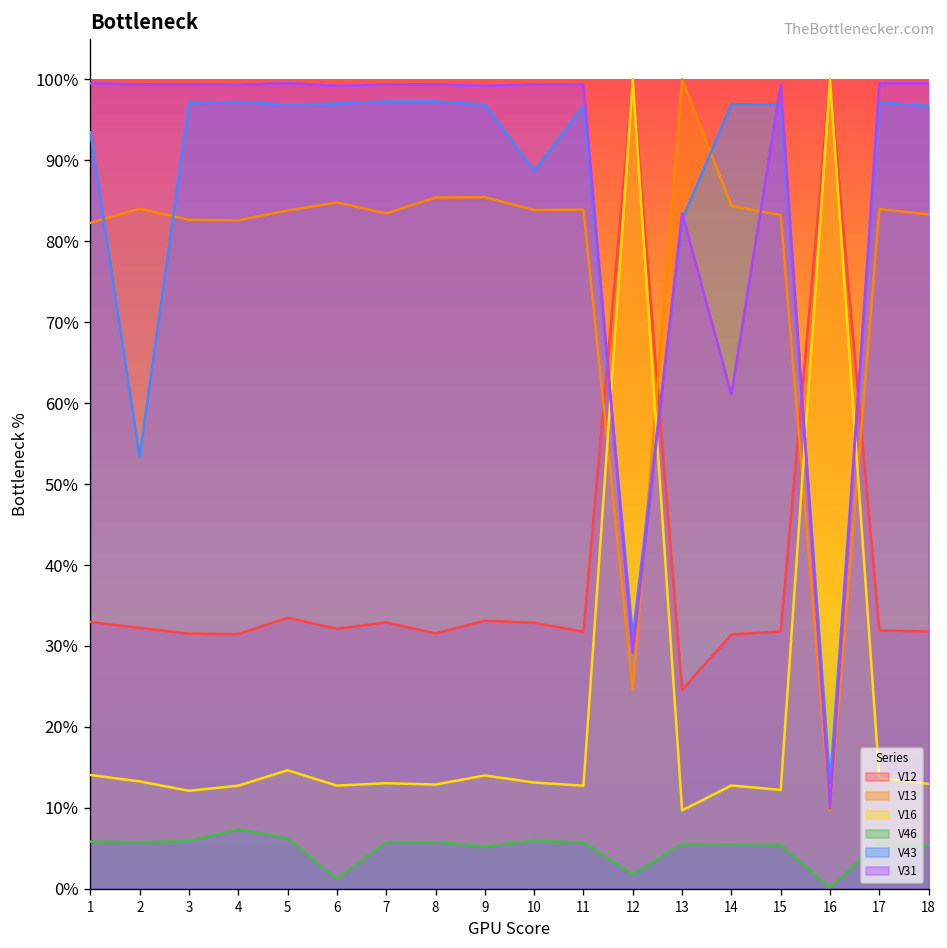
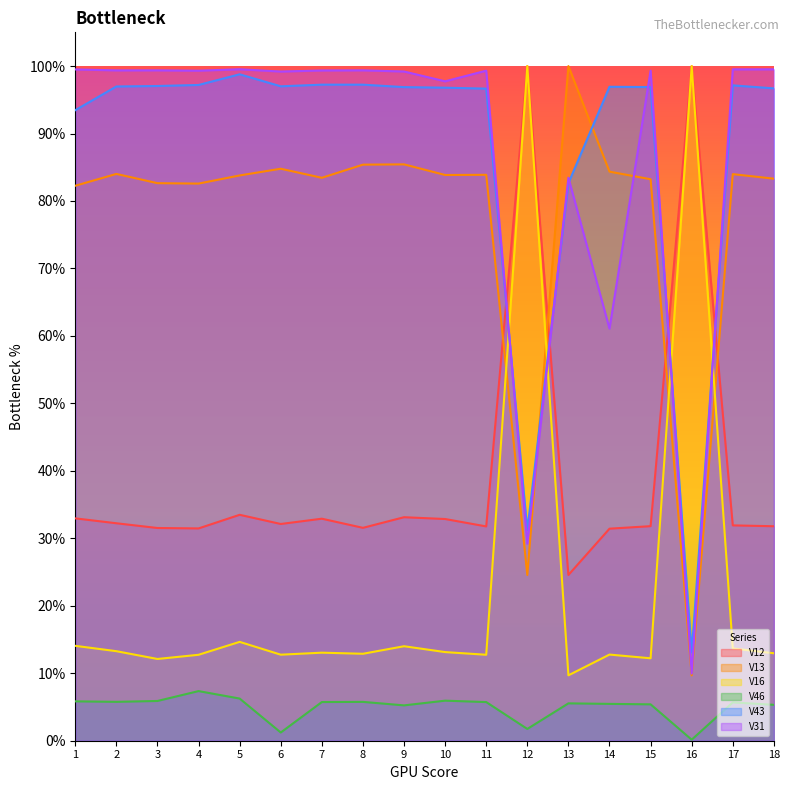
  {
    "V46": {
      "1": "6%",
      "2": "6%",
      "3": "6%",
      "4": "7%",
      "5": "6%",
      "7": "6%",
      "8": "6%",
      "9": "5%",
      "10": "6%",
      "11": "6%",
      "13": "6%",
      "14": "5%",
      "15": "5%",
      "18": "5%"
    },
    "V43": {
      "1": "93%",
-     "2": "53%",
+     "2": "97%",
      "3": "97%",
      "4": "97%",
-     "5": "97%",
+     "5": "99%",
      "6": "97%",
      "7": "97%",
      "8": "97%",
      "9": "97%",
-     "10": "89%",
+     "10": "97%",
      "11": "97%",
      "12": "31%",
      "13": "83%",
      "14": "97%",
      "15": "97%",
      "16": "13%",
      "17": "97%",
      "18": "97%"
    },
    "V31": {
      "1": "100%",
      "2": "99%",
      "3": "99%",
      "4": "99%",
      "5": "100%",
      "6": "99%",
      "7": "99%",
      "8": "99%",
      "9": "99%",
-     "10": "99%",
+     "10": "98%",
      "11": "99%",
      "12": "29%",
      "13": "83%",
      "14": "61%",
      "15": "99%",
      "17": "100%",
      "18": "100%"
    }
  }
